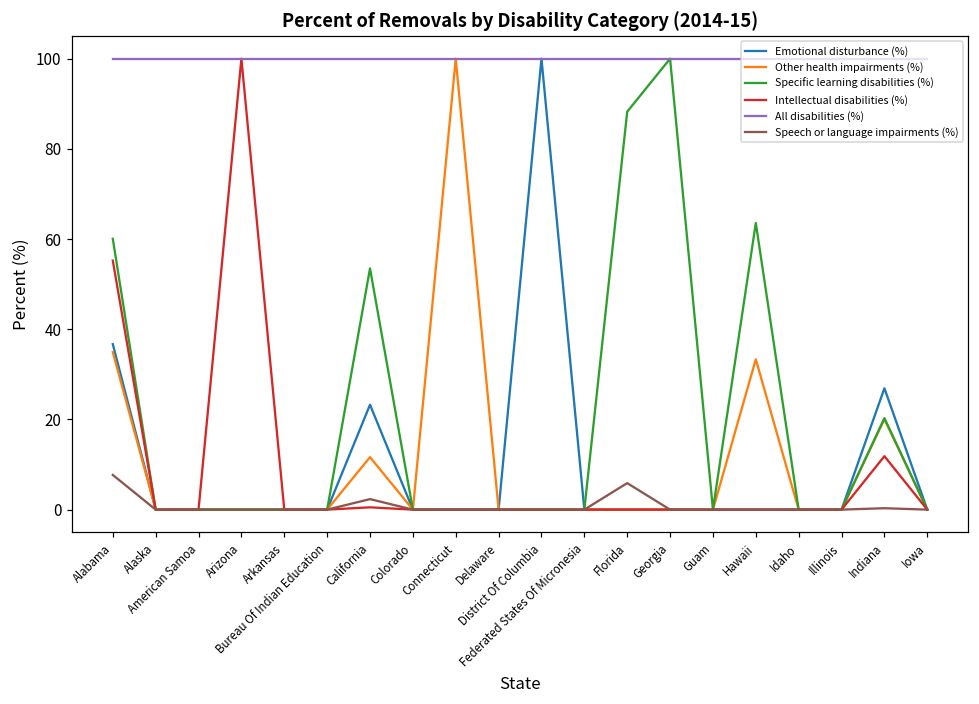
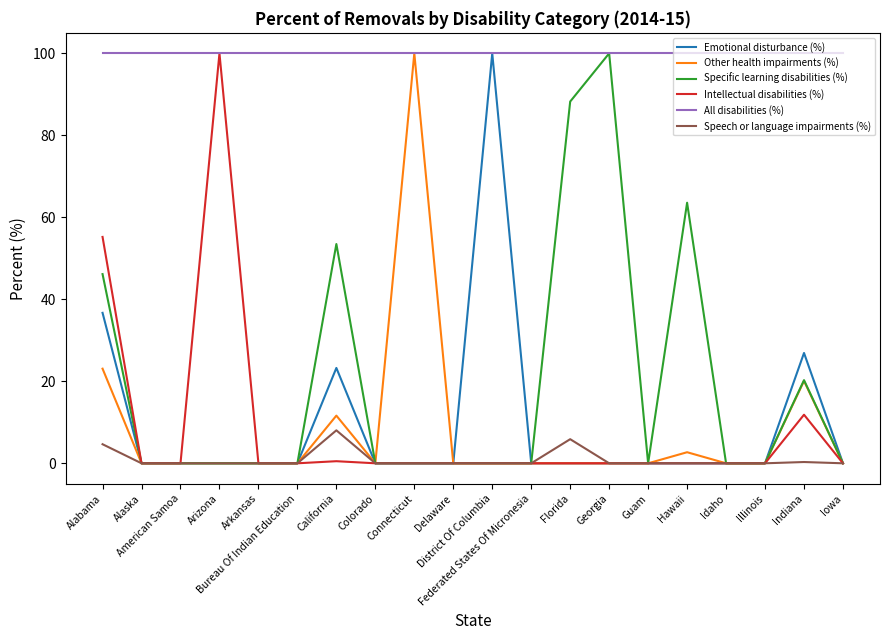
  {
    "Emotional disturbance (%)": {
      "Alabama": 37,
      "California": 23,
      "Indiana": 27
    },
    "Other health impairments (%)": {
-     "Alabama": 35,
+     "Alabama": 23,
      "California": 12,
-     "Hawaii": 33
+     "Hawaii": 3
    },
    "Specific learning disabilities (%)": {
-     "Alabama": 60,
+     "Alabama": 46,
      "California": 53,
      "Florida": 88,
      "Hawaii": 64
    },
    "Intellectual disabilities (%)": {
      "Alabama": 55,
      "California": 1,
      "Indiana": 12
    },
    "All disabilities (%)": {
      "Alabama": 100,
      "Alaska": 100,
      "American Samoa": 100,
      "Arkansas": 100,
      "Bureau Of Indian Education": 100,
      "California": 100,
      "Colorado": 100,
      "Delaware": 100,
      "Federated States Of Micronesia": 100,
      "Florida": 100,
      "Guam": 100
    },
    "Speech or language impairments (%)": {
-     "Alabama": 8,
-     "California": 2,
+     "Alabama": 5,
+     "California": 8,
      "Florida": 6,
      "Indiana": 0
    }
  }
